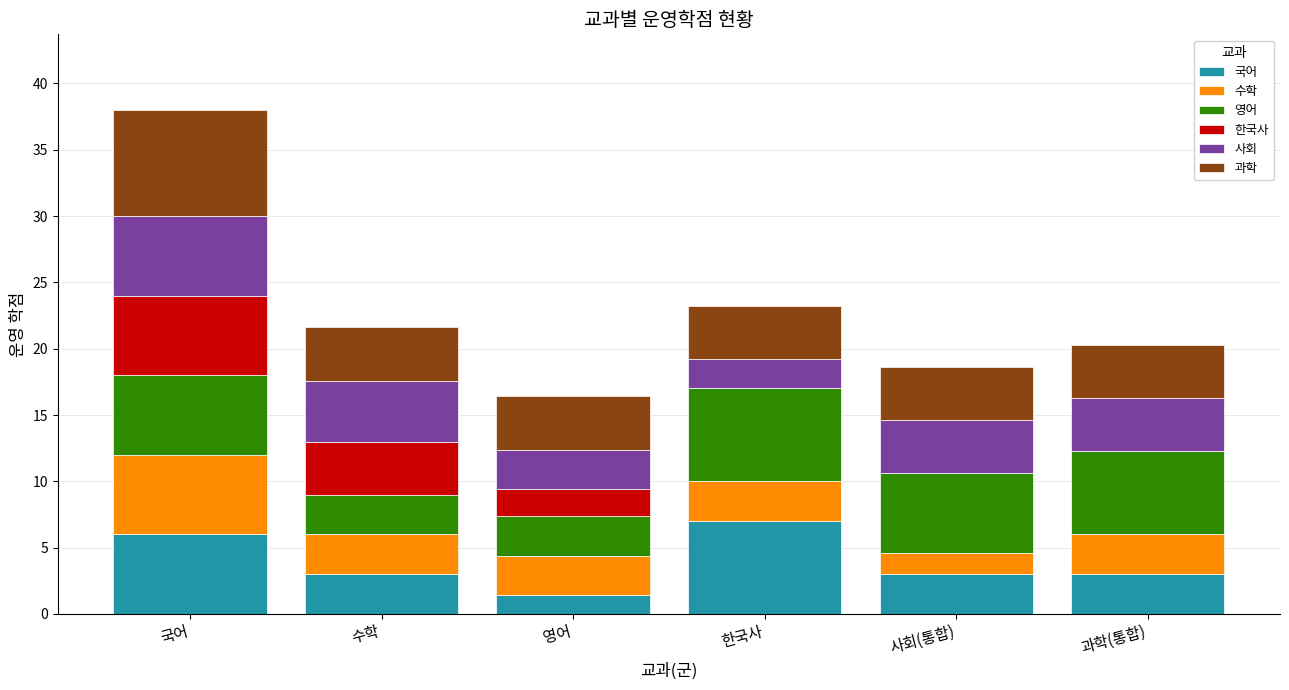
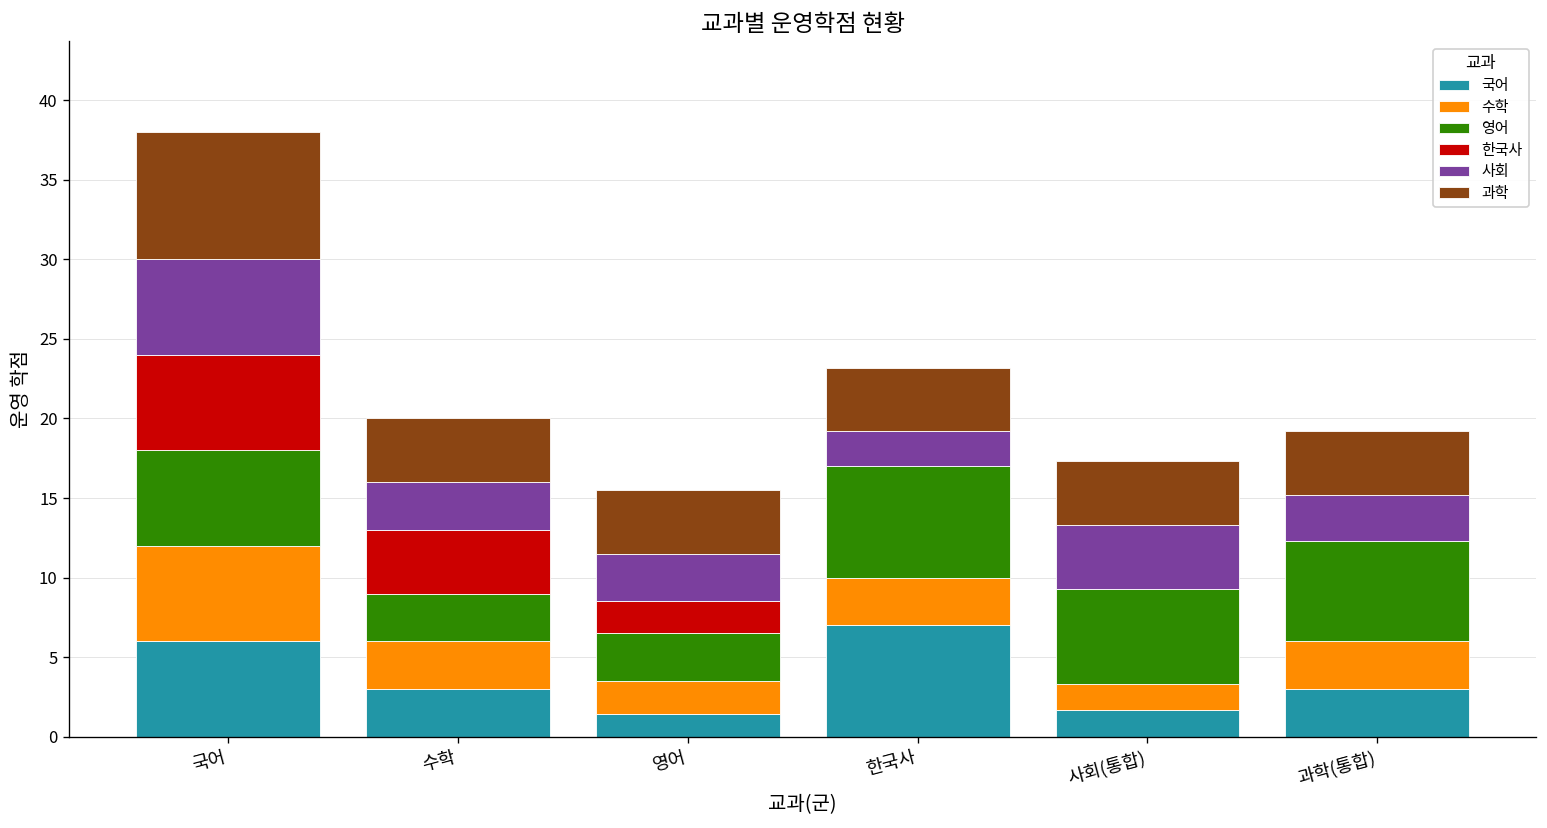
  {
    "국어": {
      "국어": 6.0,
      "수학": 3.0,
      "영어": 1.4,
      "한국사": 7.0,
-     "사회(통합)": 3.0,
+     "사회(통합)": 1.7,
      "과학(통합)": 3.0
    },
    "수학": {
      "국어": 6.0,
      "수학": 3.0,
-     "영어": 3.0,
+     "영어": 2.1,
      "한국사": 3.0,
      "사회(통합)": 1.6,
      "과학(통합)": 3.0
    },
    "영어": {
      "국어": 6.0,
      "수학": 3.0,
      "영어": 3.0,
      "한국사": 7.0,
      "사회(통합)": 6.0,
      "과학(통합)": 6.3
    },
    "한국사": {
      "국어": 6.0,
      "수학": 4.0,
      "영어": 2.0,
      "한국사": 0.0,
      "사회(통합)": 0.0,
      "과학(통합)": 0.0
    },
    "사회": {
      "국어": 6.0,
-     "수학": 4.6,
+     "수학": 3.0,
      "영어": 3.0,
      "한국사": 2.2,
      "사회(통합)": 4.0,
-     "과학(통합)": 4.0
+     "과학(통합)": 2.9
    },
    "과학": {
      "국어": 8.0,
      "수학": 4.0,
      "영어": 4.0,
      "한국사": 4.0,
      "사회(통합)": 4.0,
      "과학(통합)": 4.0
    }
  }
